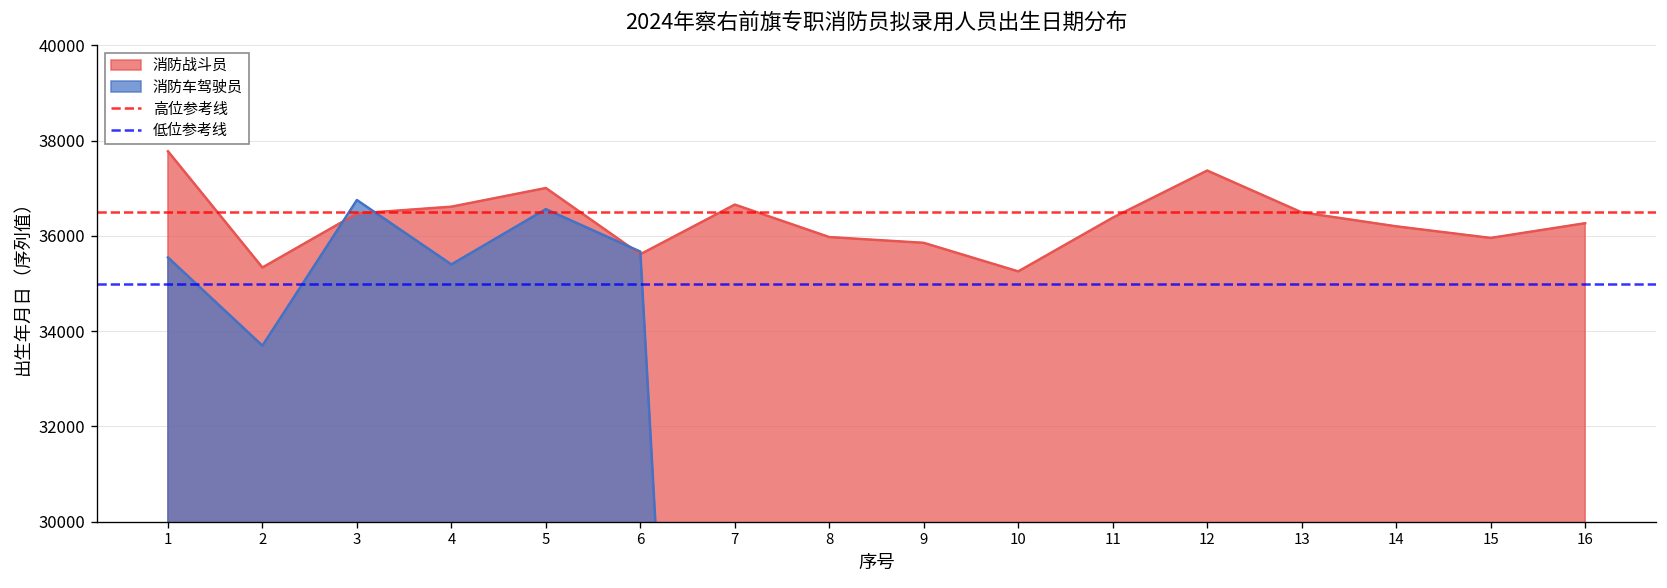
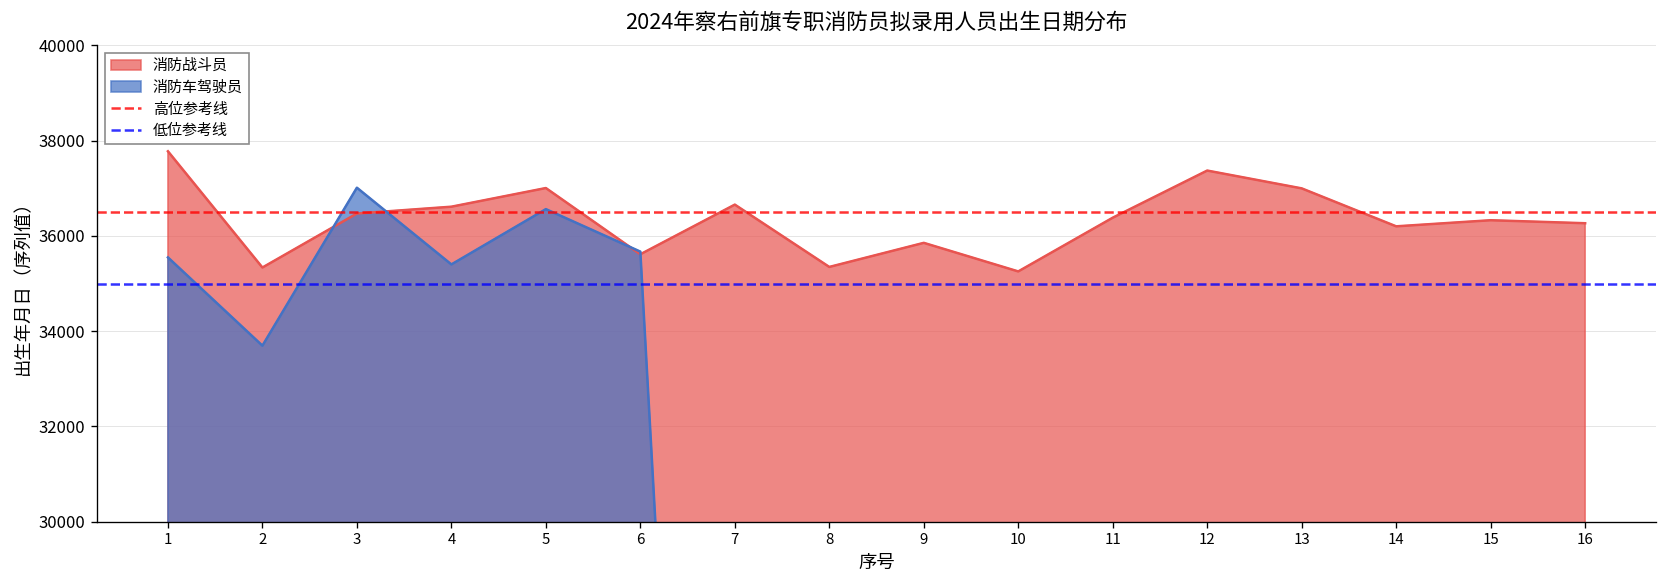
  {
    "消防战斗员": {
      "1": 37800,
      "2": 35300,
      "3": 36500,
      "4": 36600,
      "5": 37000,
      "7": 36700,
-     "8": 36000,
+     "8": 35300,
      "9": 35900,
      "10": 35300,
      "11": 36400,
      "12": 37400,
-     "13": 36500,
+     "13": 37000,
      "14": 36200,
-     "15": 36000,
+     "15": 36300,
      "16": 36300
    },
    "消防车驾驶员": {
      "1": 35500,
      "2": 33700,
-     "3": 36800,
+     "3": 37000,
      "4": 35400,
      "5": 36600
    }
  }
